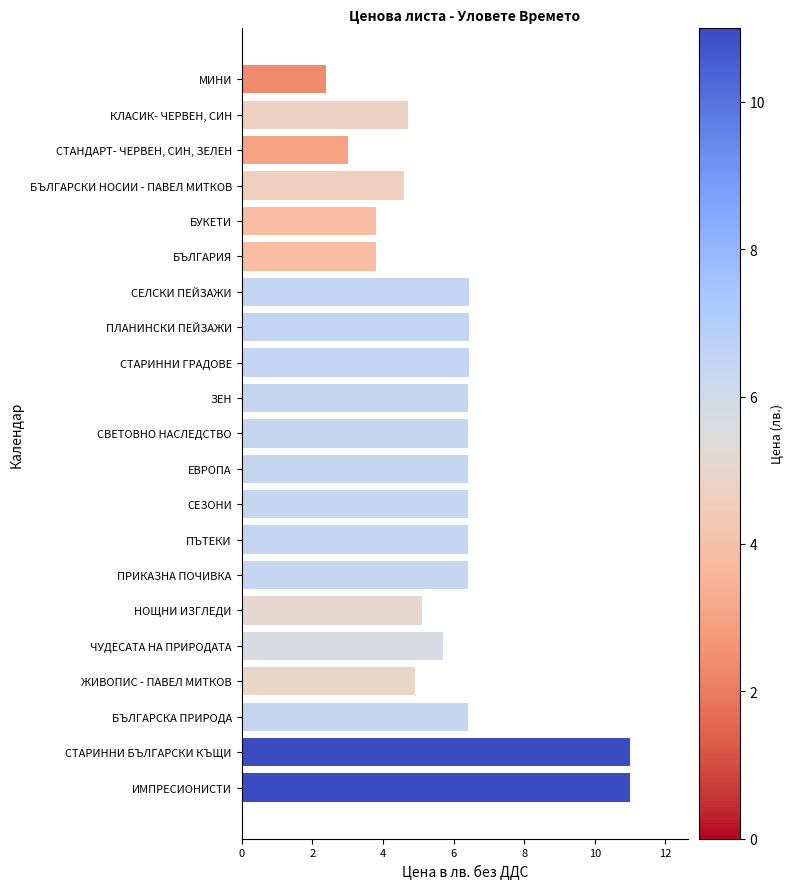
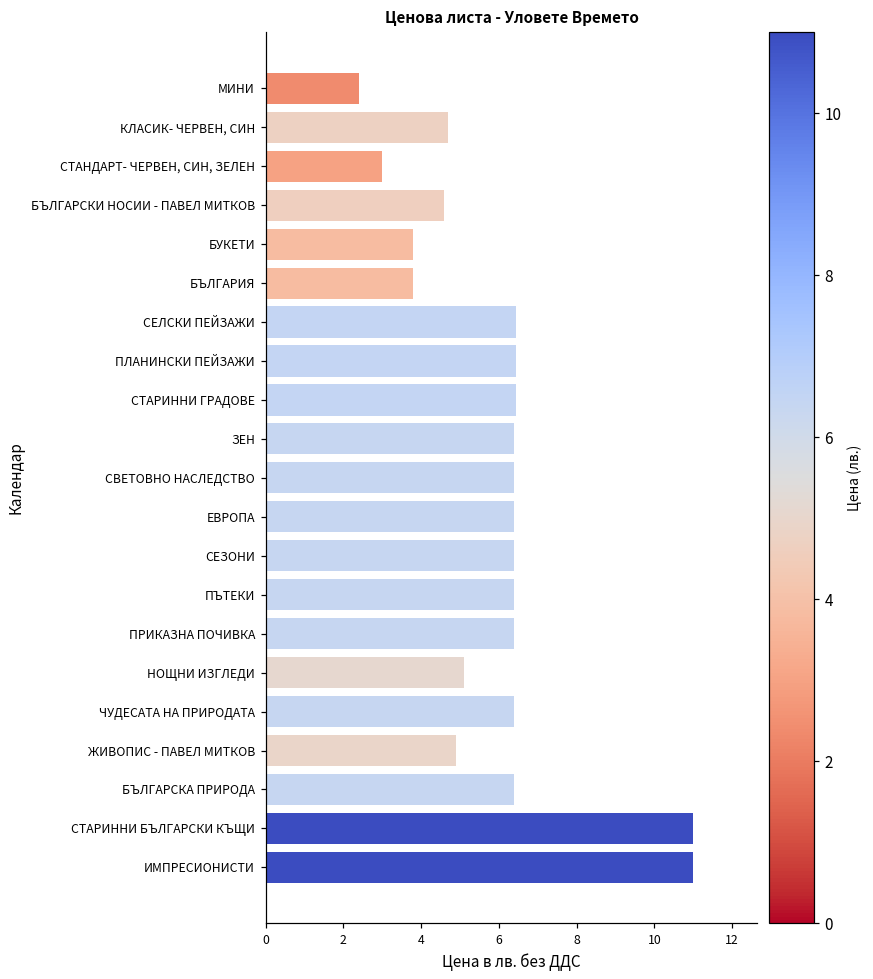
  {
    "МИНИ": 2.4,
    "КЛАСИК- ЧЕРВЕН, СИН": 4.7,
    "СТАНДАРТ- ЧЕРВЕН, СИН, ЗЕЛЕН": 3.0,
    "БЪЛГАРСКИ НОСИИ - ПАВЕЛ МИТКОВ": 4.6,
    "БУКЕТИ": 3.8,
    "БЪЛГАРИЯ": 3.8,
    "СЕЛСКИ ПЕЙЗАЖИ": 6.5,
    "ПЛАНИНСКИ ПЕЙЗАЖИ": 6.5,
    "СТАРИННИ ГРАДОВЕ": 6.5,
    "ЗЕН": 6.4,
    "СВЕТОВНО НАСЛЕДСТВО": 6.4,
    "ЕВРОПА": 6.4,
    "СЕЗОНИ": 6.4,
    "ПЪТЕКИ": 6.4,
    "ПРИКАЗНА ПОЧИВКА": 6.4,
    "НОЩНИ ИЗГЛЕДИ": 5.1,
-   "ЧУДЕСАТА НА ПРИРОДАТА": 5.7,
+   "ЧУДЕСАТА НА ПРИРОДАТА": 6.4,
    "ЖИВОПИС - ПАВЕЛ МИТКОВ": 4.9,
    "БЪЛГАРСКА ПРИРОДА": 6.4,
    "СТАРИННИ БЪЛГАРСКИ КЪЩИ": 11.0,
    "ИМПРЕСИОНИСТИ": 11.0
  }
